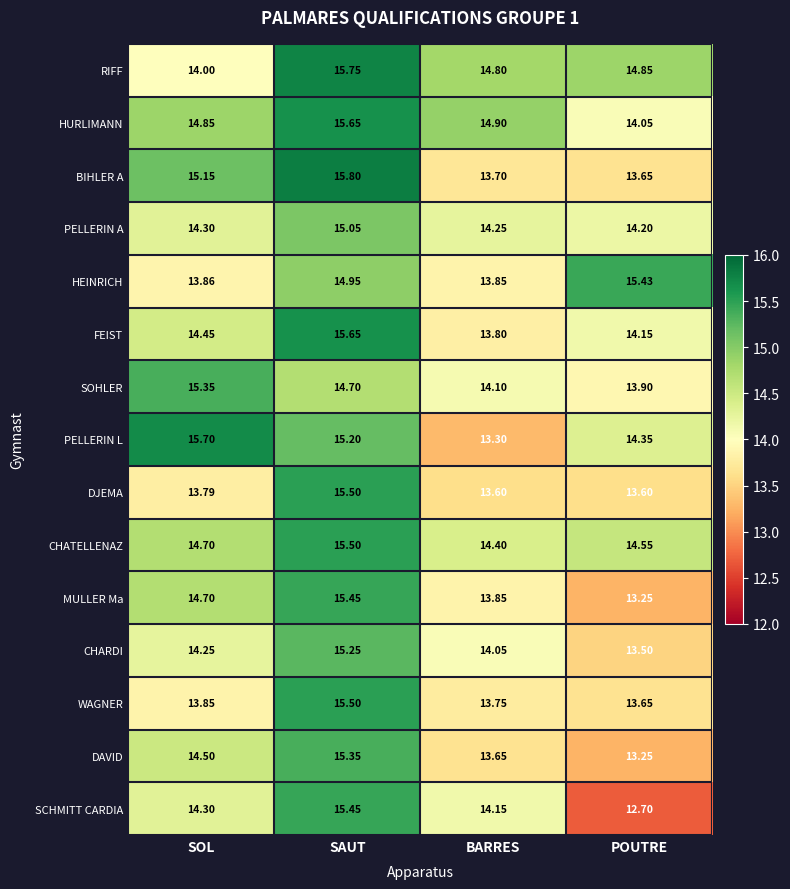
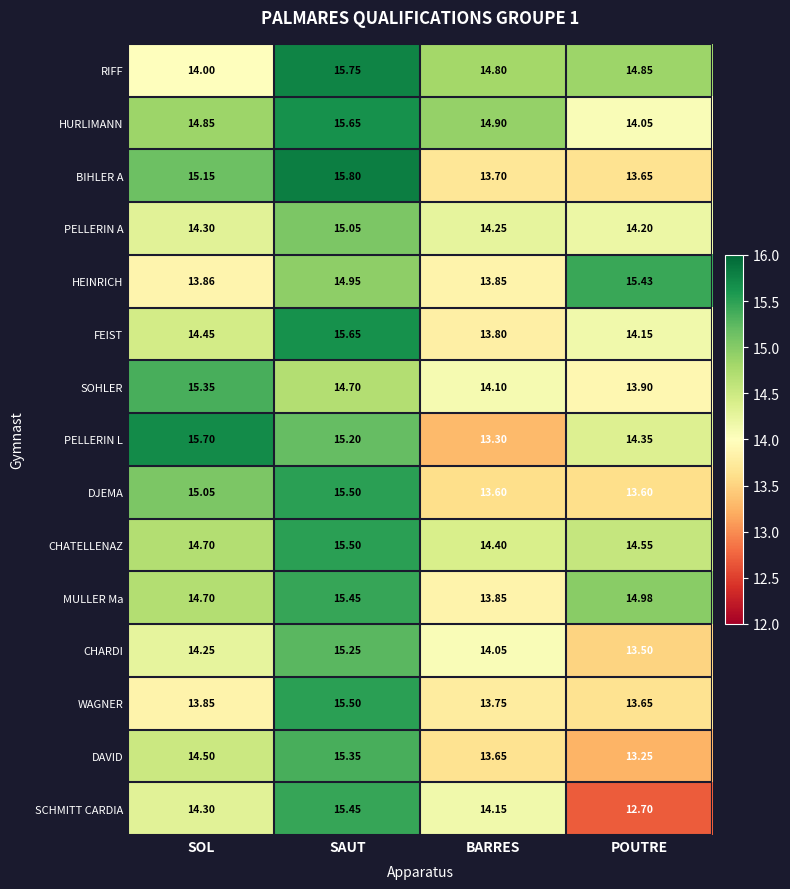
  {
    "RIFF": {
      "SOL": 14.00,
      "SAUT": 15.75,
      "BARRES": 14.80,
      "POUTRE": 14.85
    },
    "HURLIMANN": {
      "SOL": 14.85,
      "SAUT": 15.65,
      "BARRES": 14.90,
      "POUTRE": 14.05
    },
    "BIHLER A": {
      "SOL": 15.15,
      "SAUT": 15.80,
      "BARRES": 13.70,
      "POUTRE": 13.65
    },
    "PELLERIN A": {
      "SOL": 14.30,
      "SAUT": 15.05,
      "BARRES": 14.25,
      "POUTRE": 14.20
    },
    "HEINRICH": {
      "SOL": 13.86,
      "SAUT": 14.95,
      "BARRES": 13.85,
      "POUTRE": 15.43
    },
    "FEIST": {
      "SOL": 14.45,
      "SAUT": 15.65,
      "BARRES": 13.80,
      "POUTRE": 14.15
    },
    "SOHLER": {
      "SOL": 15.35,
      "SAUT": 14.70,
      "BARRES": 14.10,
      "POUTRE": 13.90
    },
    "PELLERIN L": {
      "SOL": 15.70,
      "SAUT": 15.20,
      "BARRES": 13.30,
      "POUTRE": 14.35
    },
    "DJEMA": {
-     "SOL": 13.79,
+     "SOL": 15.05,
      "SAUT": 15.50,
      "BARRES": 13.60,
      "POUTRE": 13.60
    },
    "CHATELLENAZ": {
      "SOL": 14.70,
      "SAUT": 15.50,
      "BARRES": 14.40,
      "POUTRE": 14.55
    },
    "MULLER Ma": {
      "SOL": 14.70,
      "SAUT": 15.45,
      "BARRES": 13.85,
-     "POUTRE": 13.25
+     "POUTRE": 14.98
    },
    "CHARDI": {
      "SOL": 14.25,
      "SAUT": 15.25,
      "BARRES": 14.05,
      "POUTRE": 13.50
    },
    "WAGNER": {
      "SOL": 13.85,
      "SAUT": 15.50,
      "BARRES": 13.75,
      "POUTRE": 13.65
    },
    "DAVID": {
      "SOL": 14.50,
      "SAUT": 15.35,
      "BARRES": 13.65,
      "POUTRE": 13.25
    },
    "SCHMITT CARDIA": {
      "SOL": 14.30,
      "SAUT": 15.45,
      "BARRES": 14.15,
      "POUTRE": 12.70
    }
  }
